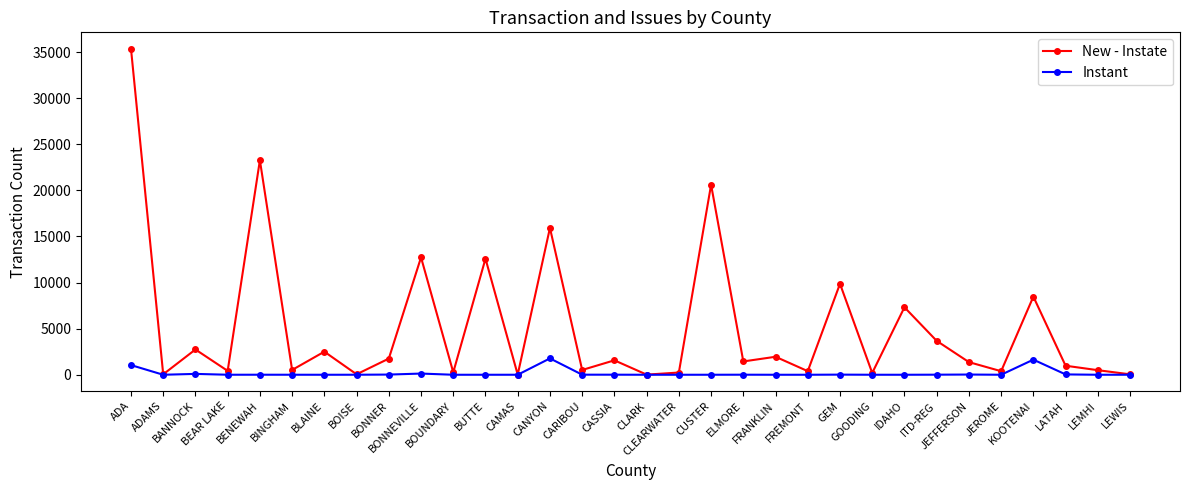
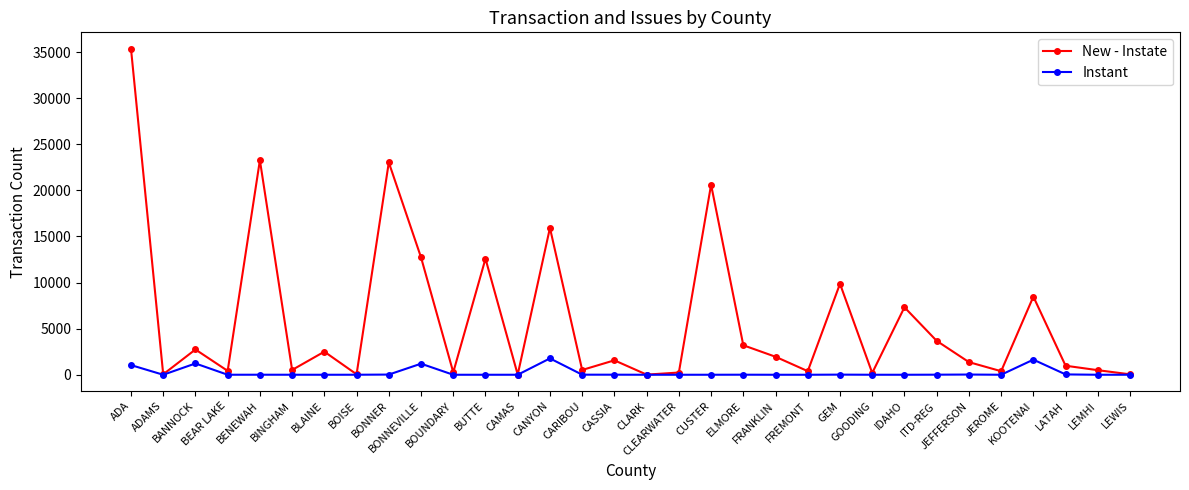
  {
    "New - Instate": {
      "ADA": 35000,
      "BANNOCK": 3000,
      "BEAR LAKE": 0,
      "BENEWAH": 23000,
      "BINGHAM": 1000,
      "BLAINE": 3000,
-     "BONNER": 2000,
+     "BONNER": 23000,
      "BONNEVILLE": 13000,
      "BUTTE": 13000,
      "CANYON": 16000,
      "CARIBOU": 1000,
      "CASSIA": 2000,
      "CUSTER": 21000,
-     "ELMORE": 1000,
+     "ELMORE": 3000,
      "FRANKLIN": 2000,
      "FREMONT": 0,
      "GEM": 10000,
      "IDAHO": 7000,
      "ITD-REG": 4000,
      "JEFFERSON": 1000,
      "JEROME": 0,
      "KOOTENAI": 8000,
      "LATAH": 1000,
      "LEMHI": 0
    },
    "Instant": {
      "ADA": 1000,
-     "BANNOCK": 0,
+     "BANNOCK": 1000,
      "BEAR LAKE": 0,
      "BENEWAH": 0,
      "BINGHAM": 0,
      "BLAINE": 0,
      "BONNER": 0,
-     "BONNEVILLE": 0,
+     "BONNEVILLE": 1000,
      "BUTTE": 0,
      "CANYON": 2000,
      "CARIBOU": 0,
      "CASSIA": 0,
      "CUSTER": 0,
      "ELMORE": 0,
      "FRANKLIN": 0,
      "FREMONT": 0,
      "GEM": 0,
      "IDAHO": 0,
      "ITD-REG": 0,
      "JEFFERSON": 0,
      "JEROME": 0,
      "KOOTENAI": 2000,
      "LATAH": 0,
      "LEMHI": 0
    }
  }
